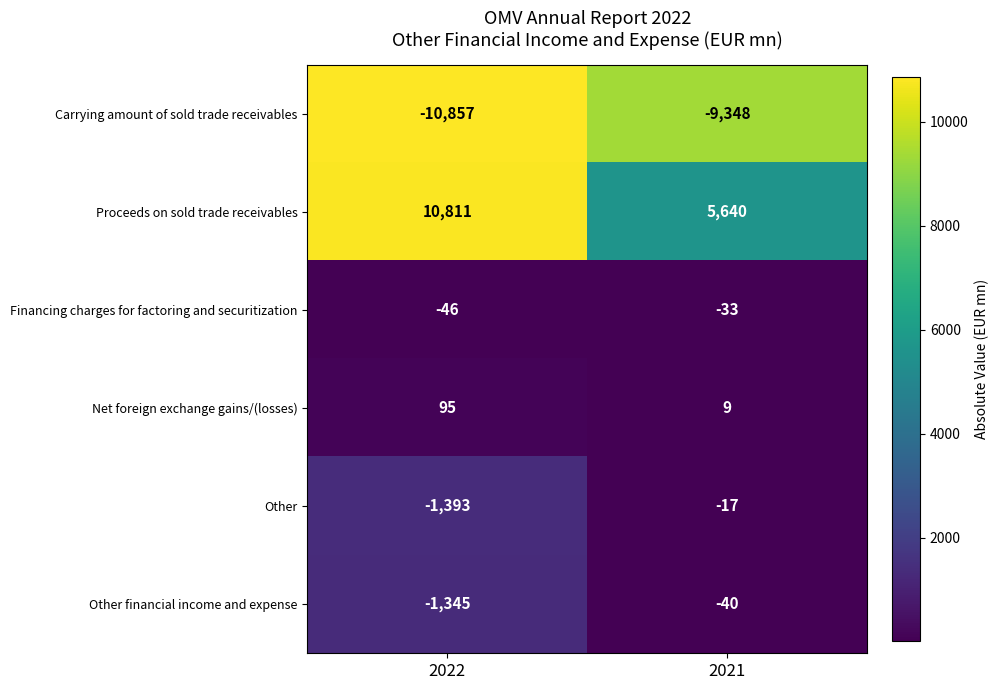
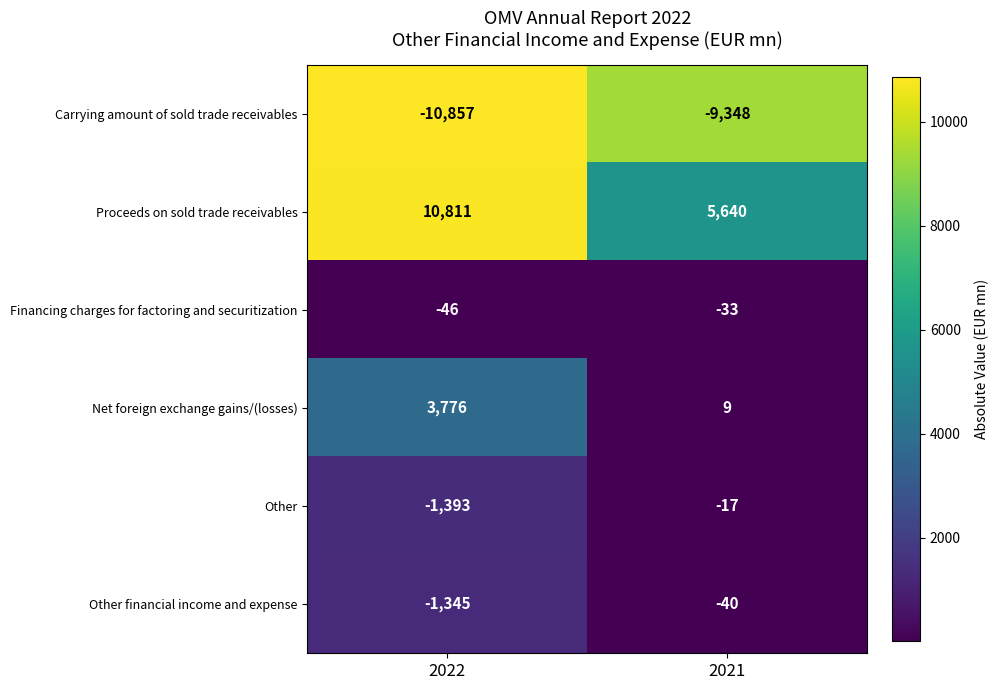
  {
    "Carrying amount of sold trade receivables": {
      "2022": "-10,857",
      "2021": "-9,348"
    },
    "Proceeds on sold trade receivables": {
      "2022": "10,811",
      "2021": "5,640"
    },
    "Financing charges for factoring and securitization": {
      "2022": "-46",
      "2021": "-33"
    },
    "Net foreign exchange gains/(losses)": {
-     "2022": "95",
+     "2022": "3,776",
      "2021": "9"
    },
    "Other": {
      "2022": "-1,393",
      "2021": "-17"
    },
    "Other financial income and expense": {
      "2022": "-1,345",
      "2021": "-40"
    }
  }
